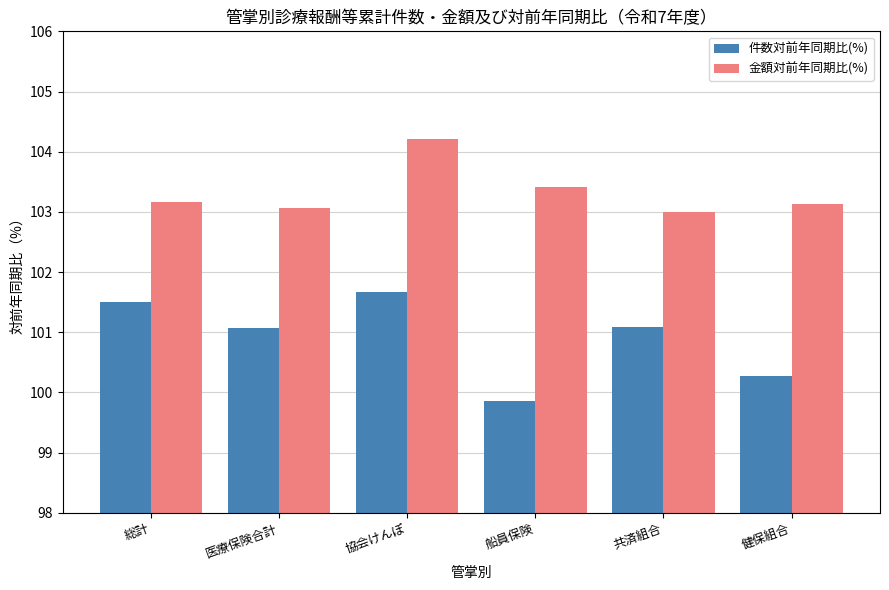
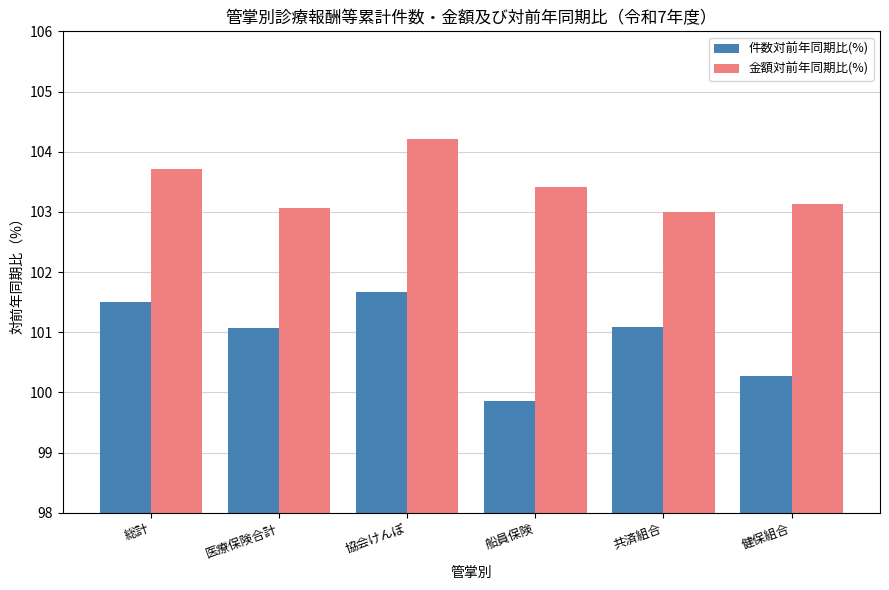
  {
    "件数対前年同期比(%)": {
      "総計": 101.5,
      "医療保険合計": 101.1,
      "協会けんぽ": 101.7,
      "船員保険": 99.9,
      "共済組合": 101.1,
      "健保組合": 100.3
    },
    "金額対前年同期比(%)": {
-     "総計": 103.2,
+     "総計": 103.7,
      "医療保険合計": 103.1,
      "協会けんぽ": 104.2,
      "船員保険": 103.4,
      "共済組合": 103.0,
      "健保組合": 103.1
    }
  }
